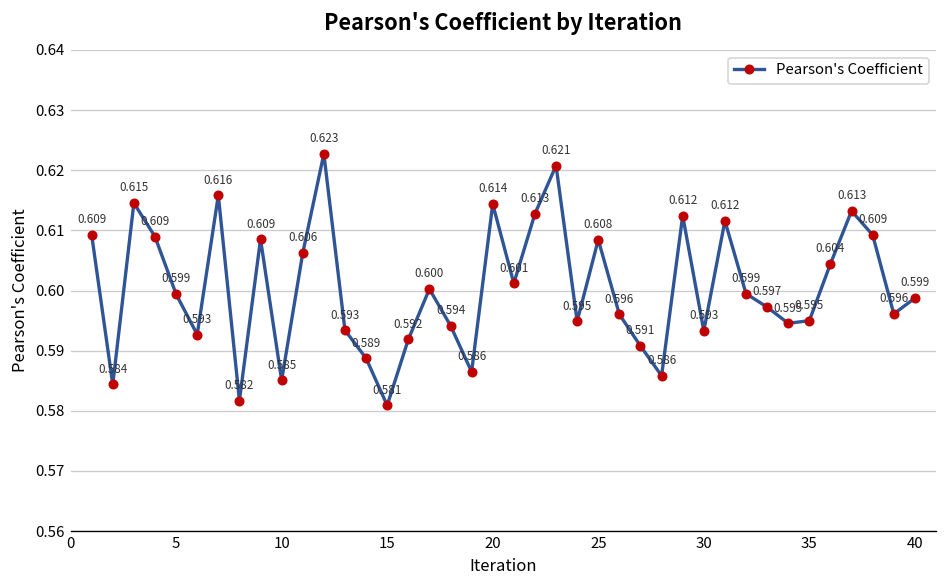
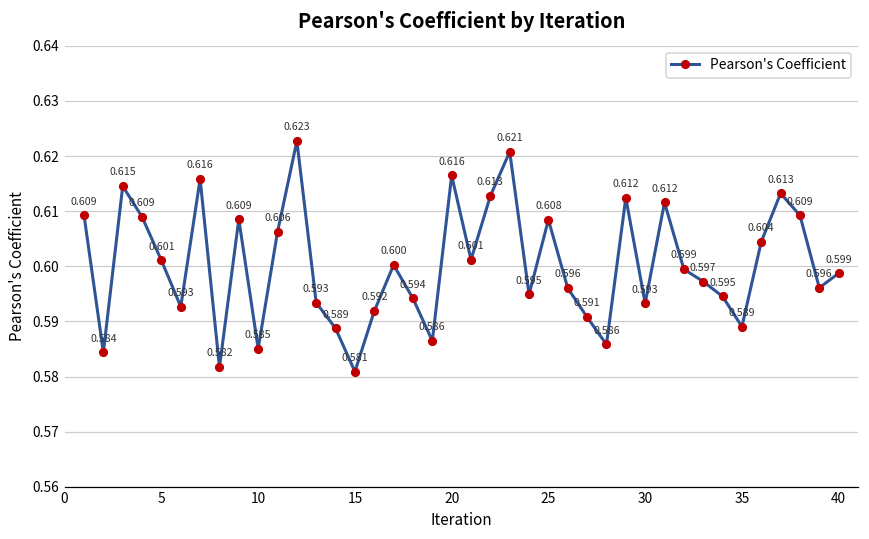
  {
-   "5": 0.599,
+   "5": 0.601,
    "10": 0.585,
    "15": 0.581,
-   "20": 0.614,
+   "20": 0.616,
    "25": 0.608,
    "30": 0.593,
-   "35": 0.595,
+   "35": 0.589,
    "40": 0.599
  }
